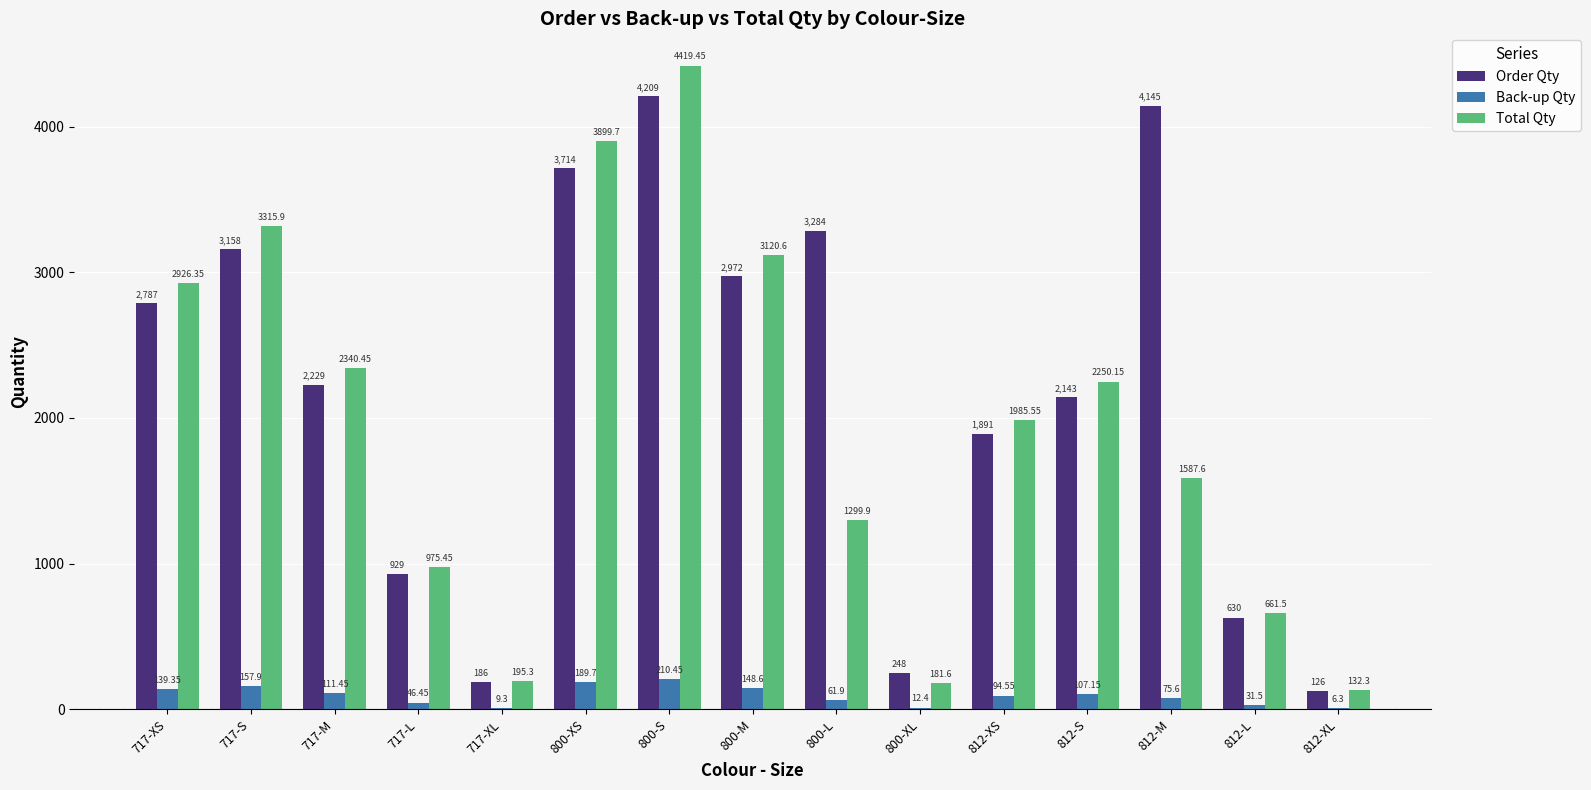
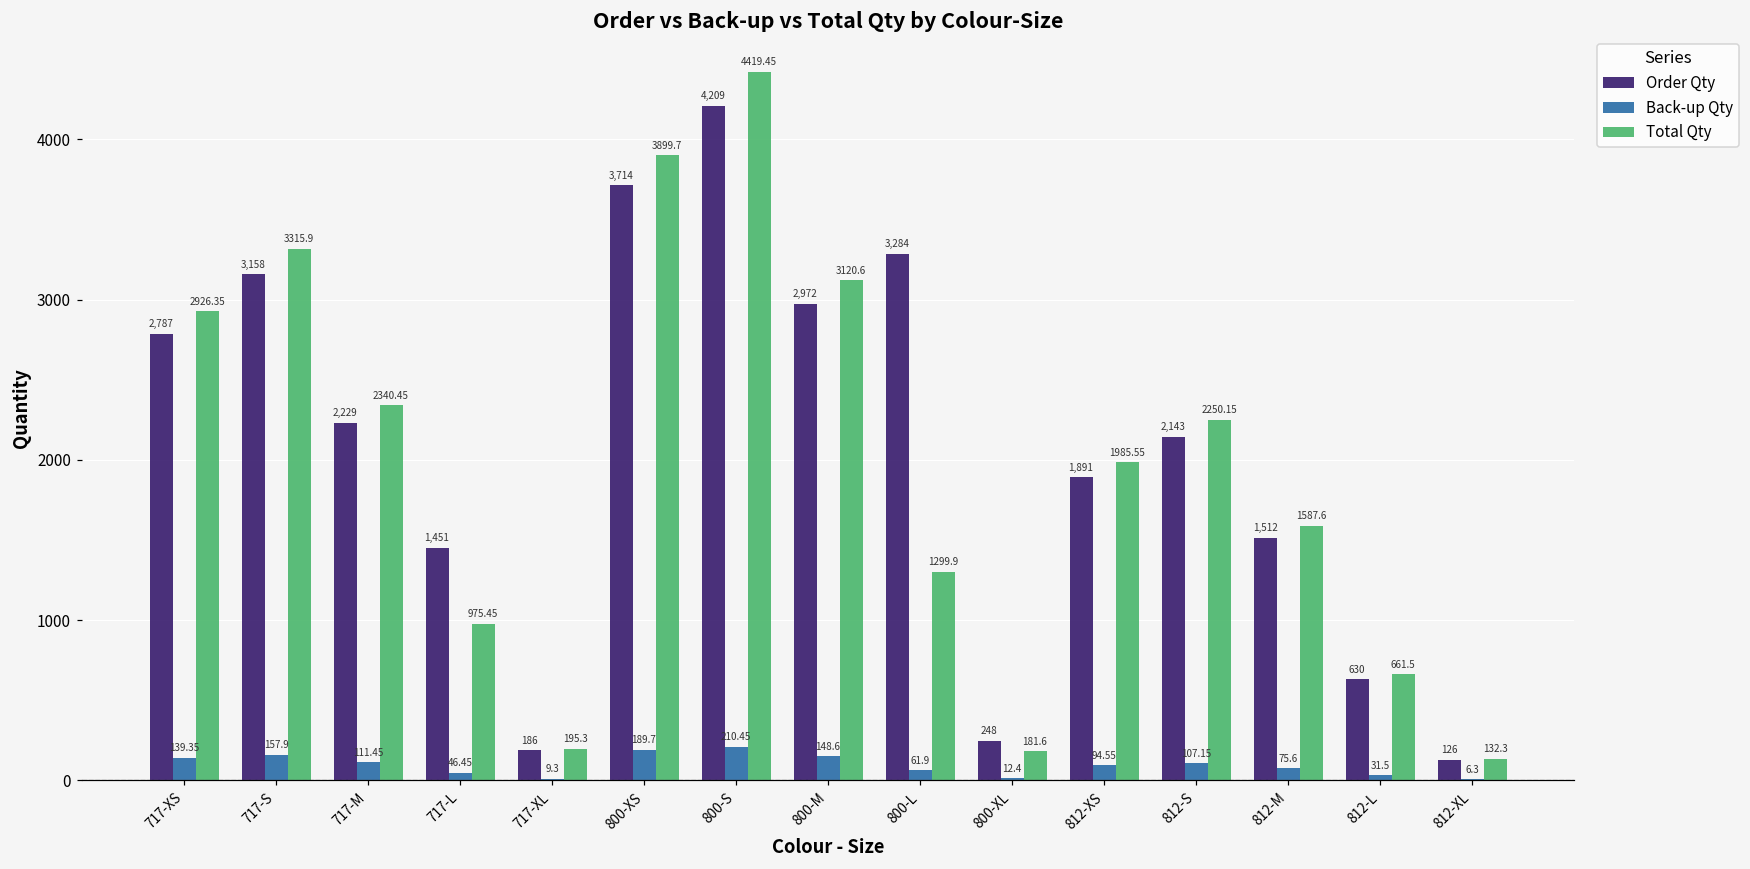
  {
    "Order Qty": {
      "717-XS": "2,787",
      "717-S": "3,158",
      "717-M": "2,229",
-     "717-L": "929",
+     "717-L": "1,451",
      "717-XL": "186",
      "800-XS": "3,714",
      "800-S": "4,209",
      "800-M": "2,972",
      "800-L": "3,284",
      "800-XL": "248",
      "812-XS": "1,891",
      "812-S": "2,143",
-     "812-M": "4,145",
+     "812-M": "1,512",
      "812-L": "630",
      "812-XL": "126"
    },
    "Back-up Qty": {
      "717-XS": "139.35",
      "717-S": "157.9",
      "717-M": "111.45",
      "717-L": "46.45",
      "717-XL": "9.3",
      "800-XS": "189.7",
      "800-S": "210.45",
      "800-M": "148.6",
      "800-L": "61.9",
      "800-XL": "12.4",
      "812-XS": "94.55",
      "812-S": "107.15",
      "812-M": "75.6",
      "812-L": "31.5",
      "812-XL": "6.3"
    },
    "Total Qty": {
      "717-XS": "2926.35",
      "717-S": "3315.9",
      "717-M": "2340.45",
      "717-L": "975.45",
      "717-XL": "195.3",
      "800-XS": "3899.7",
      "800-S": "4419.45",
      "800-M": "3120.6",
      "800-L": "1299.9",
      "800-XL": "181.6",
      "812-XS": "1985.55",
      "812-S": "2250.15",
      "812-M": "1587.6",
      "812-L": "661.5",
      "812-XL": "132.3"
    }
  }
